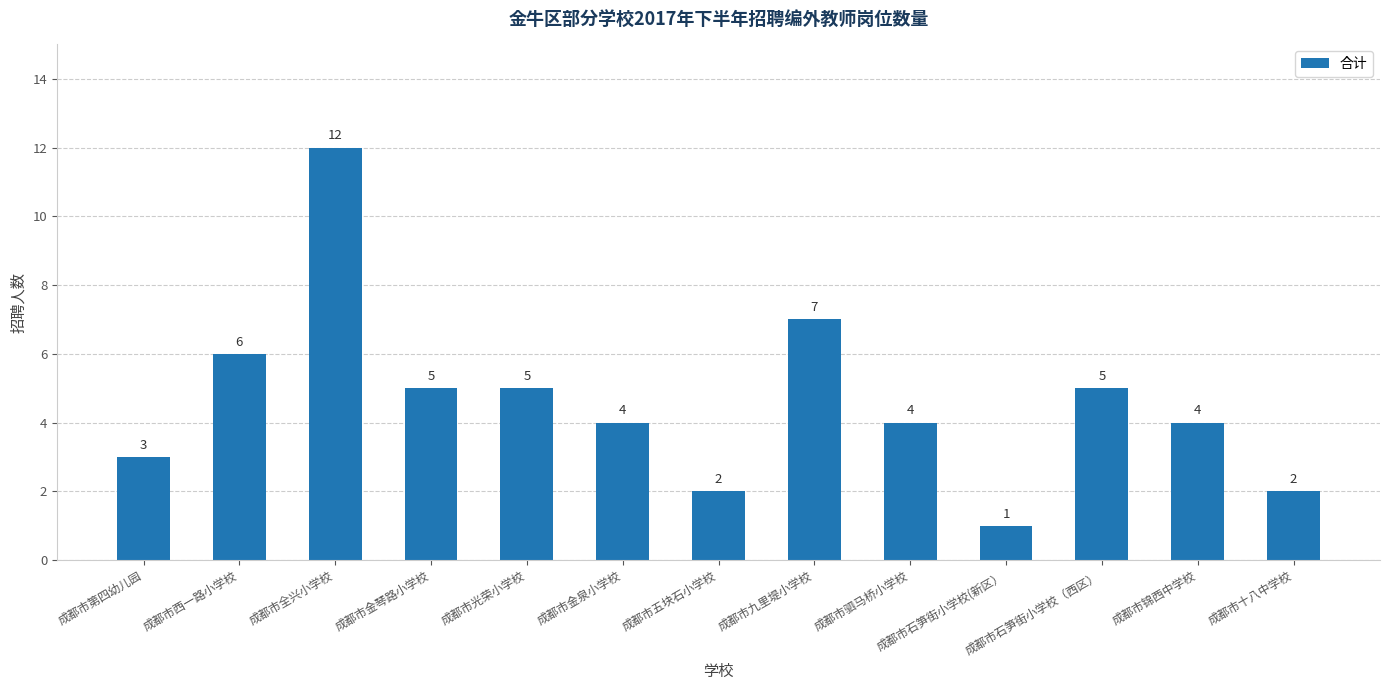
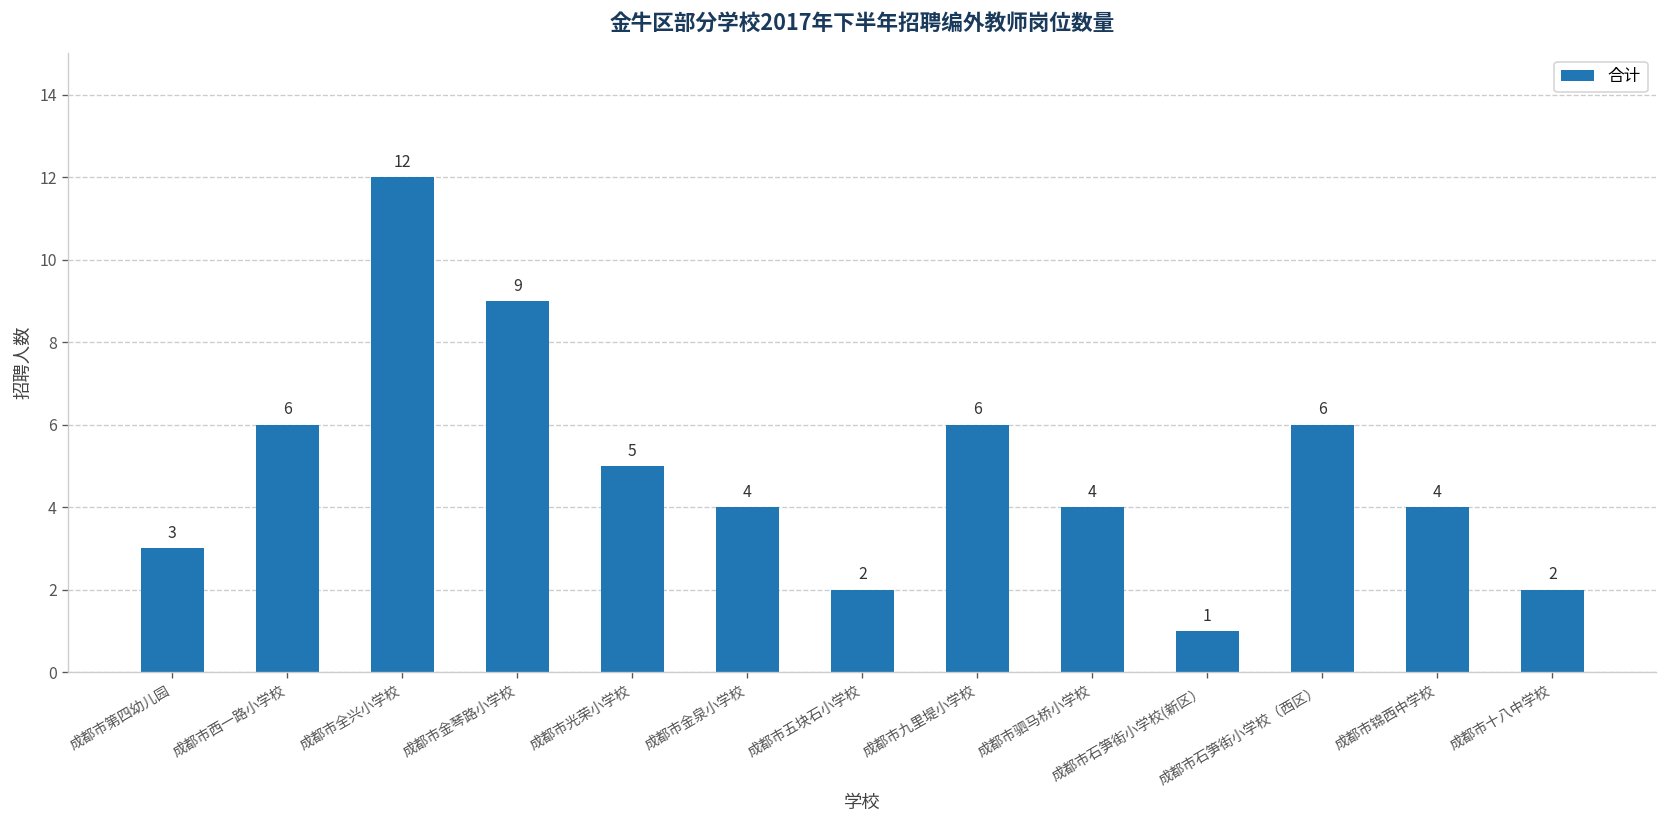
  {
    "成都市第四幼儿园": 3,
    "成都市西一路小学校": 6,
    "成都市全兴小学校": 12,
-   "成都市金琴路小学校": 5,
+   "成都市金琴路小学校": 9,
    "成都市光荣小学校": 5,
    "成都市金泉小学校": 4,
    "成都市五块石小学校": 2,
-   "成都市九里堤小学校": 7,
+   "成都市九里堤小学校": 6,
    "成都市驷马桥小学校": 4,
    "成都市石笋街小学校(新区）": 1,
-   "成都市石笋街小学校（西区）": 5,
+   "成都市石笋街小学校（西区）": 6,
    "成都市锦西中学校": 4,
    "成都市十八中学校": 2
  }
